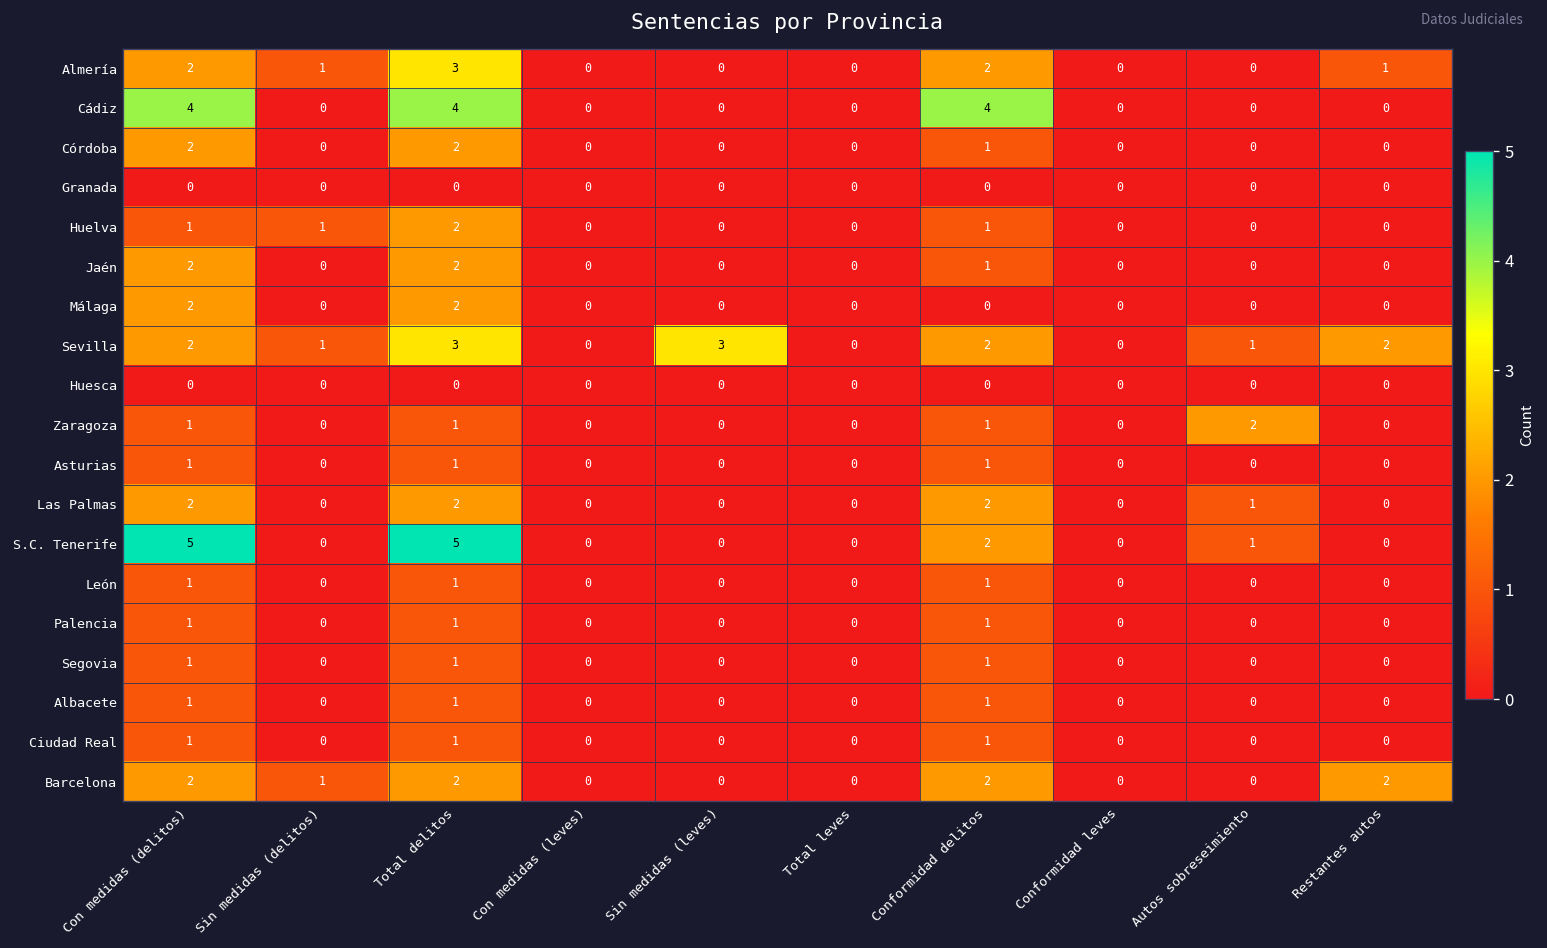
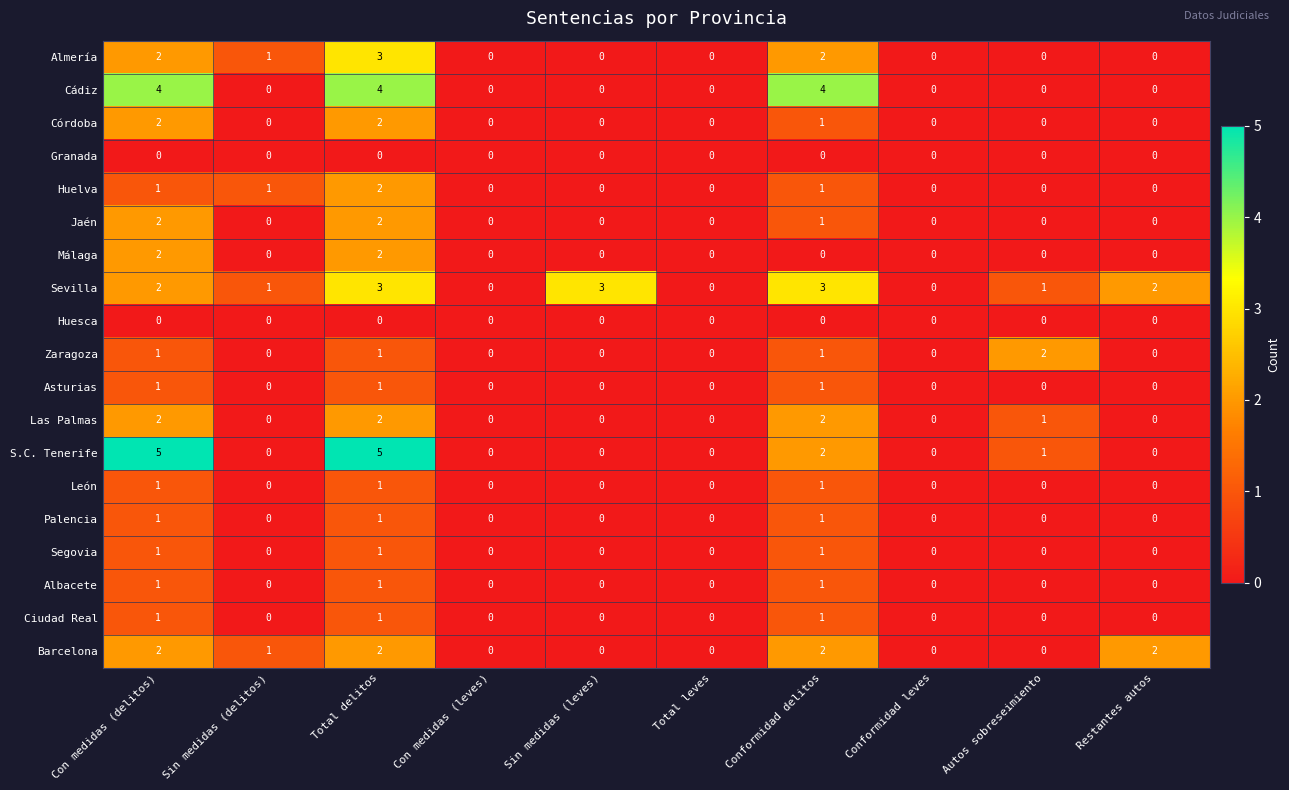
  {
    "Almería": {
      "Con medidas (delitos)": 2,
      "Sin medidas (delitos)": 1,
      "Total delitos": 3,
      "Con medidas (leves)": 0,
      "Sin medidas (leves)": 0,
      "Total leves": 0,
      "Conformidad delitos": 2,
      "Conformidad leves": 0,
      "Autos sobreseimiento": 0,
-     "Restantes autos": 1
+     "Restantes autos": 0
    },
    "Cádiz": {
      "Con medidas (delitos)": 4,
      "Sin medidas (delitos)": 0,
      "Total delitos": 4,
      "Con medidas (leves)": 0,
      "Sin medidas (leves)": 0,
      "Total leves": 0,
      "Conformidad delitos": 4,
      "Conformidad leves": 0,
      "Autos sobreseimiento": 0,
      "Restantes autos": 0
    },
    "Córdoba": {
      "Con medidas (delitos)": 2,
      "Sin medidas (delitos)": 0,
      "Total delitos": 2,
      "Con medidas (leves)": 0,
      "Sin medidas (leves)": 0,
      "Total leves": 0,
      "Conformidad delitos": 1,
      "Conformidad leves": 0,
      "Autos sobreseimiento": 0,
      "Restantes autos": 0
    },
    "Granada": {
      "Con medidas (delitos)": 0,
      "Sin medidas (delitos)": 0,
      "Total delitos": 0,
      "Con medidas (leves)": 0,
      "Sin medidas (leves)": 0,
      "Total leves": 0,
      "Conformidad delitos": 0,
      "Conformidad leves": 0,
      "Autos sobreseimiento": 0,
      "Restantes autos": 0
    },
    "Huelva": {
      "Con medidas (delitos)": 1,
      "Sin medidas (delitos)": 1,
      "Total delitos": 2,
      "Con medidas (leves)": 0,
      "Sin medidas (leves)": 0,
      "Total leves": 0,
      "Conformidad delitos": 1,
      "Conformidad leves": 0,
      "Autos sobreseimiento": 0,
      "Restantes autos": 0
    },
    "Jaén": {
      "Con medidas (delitos)": 2,
      "Sin medidas (delitos)": 0,
      "Total delitos": 2,
      "Con medidas (leves)": 0,
      "Sin medidas (leves)": 0,
      "Total leves": 0,
      "Conformidad delitos": 1,
      "Conformidad leves": 0,
      "Autos sobreseimiento": 0,
      "Restantes autos": 0
    },
    "Málaga": {
      "Con medidas (delitos)": 2,
      "Sin medidas (delitos)": 0,
      "Total delitos": 2,
      "Con medidas (leves)": 0,
      "Sin medidas (leves)": 0,
      "Total leves": 0,
      "Conformidad delitos": 0,
      "Conformidad leves": 0,
      "Autos sobreseimiento": 0,
      "Restantes autos": 0
    },
    "Sevilla": {
      "Con medidas (delitos)": 2,
      "Sin medidas (delitos)": 1,
      "Total delitos": 3,
      "Con medidas (leves)": 0,
      "Sin medidas (leves)": 3,
      "Total leves": 0,
-     "Conformidad delitos": 2,
+     "Conformidad delitos": 3,
      "Conformidad leves": 0,
      "Autos sobreseimiento": 1,
      "Restantes autos": 2
    },
    "Huesca": {
      "Con medidas (delitos)": 0,
      "Sin medidas (delitos)": 0,
      "Total delitos": 0,
      "Con medidas (leves)": 0,
      "Sin medidas (leves)": 0,
      "Total leves": 0,
      "Conformidad delitos": 0,
      "Conformidad leves": 0,
      "Autos sobreseimiento": 0,
      "Restantes autos": 0
    },
    "Zaragoza": {
      "Con medidas (delitos)": 1,
      "Sin medidas (delitos)": 0,
      "Total delitos": 1,
      "Con medidas (leves)": 0,
      "Sin medidas (leves)": 0,
      "Total leves": 0,
      "Conformidad delitos": 1,
      "Conformidad leves": 0,
      "Autos sobreseimiento": 2,
      "Restantes autos": 0
    },
    "Asturias": {
      "Con medidas (delitos)": 1,
      "Sin medidas (delitos)": 0,
      "Total delitos": 1,
      "Con medidas (leves)": 0,
      "Sin medidas (leves)": 0,
      "Total leves": 0,
      "Conformidad delitos": 1,
      "Conformidad leves": 0,
      "Autos sobreseimiento": 0,
      "Restantes autos": 0
    },
    "Las Palmas": {
      "Con medidas (delitos)": 2,
      "Sin medidas (delitos)": 0,
      "Total delitos": 2,
      "Con medidas (leves)": 0,
      "Sin medidas (leves)": 0,
      "Total leves": 0,
      "Conformidad delitos": 2,
      "Conformidad leves": 0,
      "Autos sobreseimiento": 1,
      "Restantes autos": 0
    },
    "S.C. Tenerife": {
      "Con medidas (delitos)": 5,
      "Sin medidas (delitos)": 0,
      "Total delitos": 5,
      "Con medidas (leves)": 0,
      "Sin medidas (leves)": 0,
      "Total leves": 0,
      "Conformidad delitos": 2,
      "Conformidad leves": 0,
      "Autos sobreseimiento": 1,
      "Restantes autos": 0
    },
    "León": {
      "Con medidas (delitos)": 1,
      "Sin medidas (delitos)": 0,
      "Total delitos": 1,
      "Con medidas (leves)": 0,
      "Sin medidas (leves)": 0,
      "Total leves": 0,
      "Conformidad delitos": 1,
      "Conformidad leves": 0,
      "Autos sobreseimiento": 0,
      "Restantes autos": 0
    },
    "Palencia": {
      "Con medidas (delitos)": 1,
      "Sin medidas (delitos)": 0,
      "Total delitos": 1,
      "Con medidas (leves)": 0,
      "Sin medidas (leves)": 0,
      "Total leves": 0,
      "Conformidad delitos": 1,
      "Conformidad leves": 0,
      "Autos sobreseimiento": 0,
      "Restantes autos": 0
    },
    "Segovia": {
      "Con medidas (delitos)": 1,
      "Sin medidas (delitos)": 0,
      "Total delitos": 1,
      "Con medidas (leves)": 0,
      "Sin medidas (leves)": 0,
      "Total leves": 0,
      "Conformidad delitos": 1,
      "Conformidad leves": 0,
      "Autos sobreseimiento": 0,
      "Restantes autos": 0
    },
    "Albacete": {
      "Con medidas (delitos)": 1,
      "Sin medidas (delitos)": 0,
      "Total delitos": 1,
      "Con medidas (leves)": 0,
      "Sin medidas (leves)": 0,
      "Total leves": 0,
      "Conformidad delitos": 1,
      "Conformidad leves": 0,
      "Autos sobreseimiento": 0,
      "Restantes autos": 0
    },
    "Ciudad Real": {
      "Con medidas (delitos)": 1,
      "Sin medidas (delitos)": 0,
      "Total delitos": 1,
      "Con medidas (leves)": 0,
      "Sin medidas (leves)": 0,
      "Total leves": 0,
      "Conformidad delitos": 1,
      "Conformidad leves": 0,
      "Autos sobreseimiento": 0,
      "Restantes autos": 0
    },
    "Barcelona": {
      "Con medidas (delitos)": 2,
      "Sin medidas (delitos)": 1,
      "Total delitos": 2,
      "Con medidas (leves)": 0,
      "Sin medidas (leves)": 0,
      "Total leves": 0,
      "Conformidad delitos": 2,
      "Conformidad leves": 0,
      "Autos sobreseimiento": 0,
      "Restantes autos": 2
    }
  }
